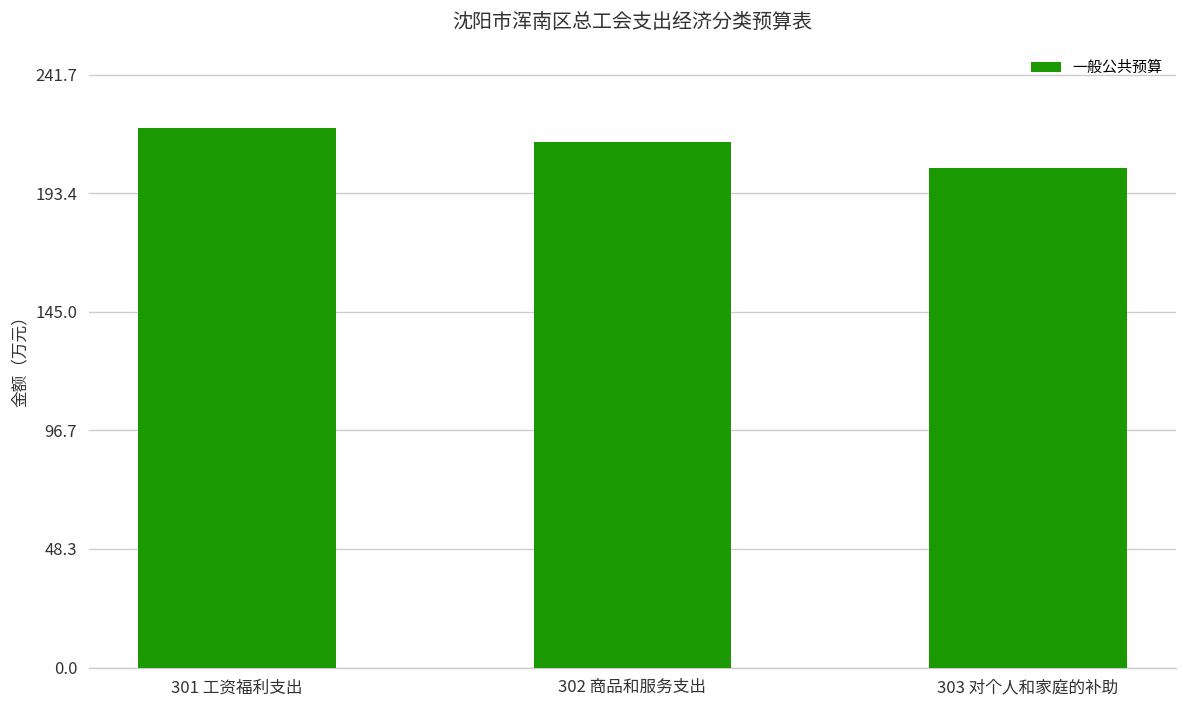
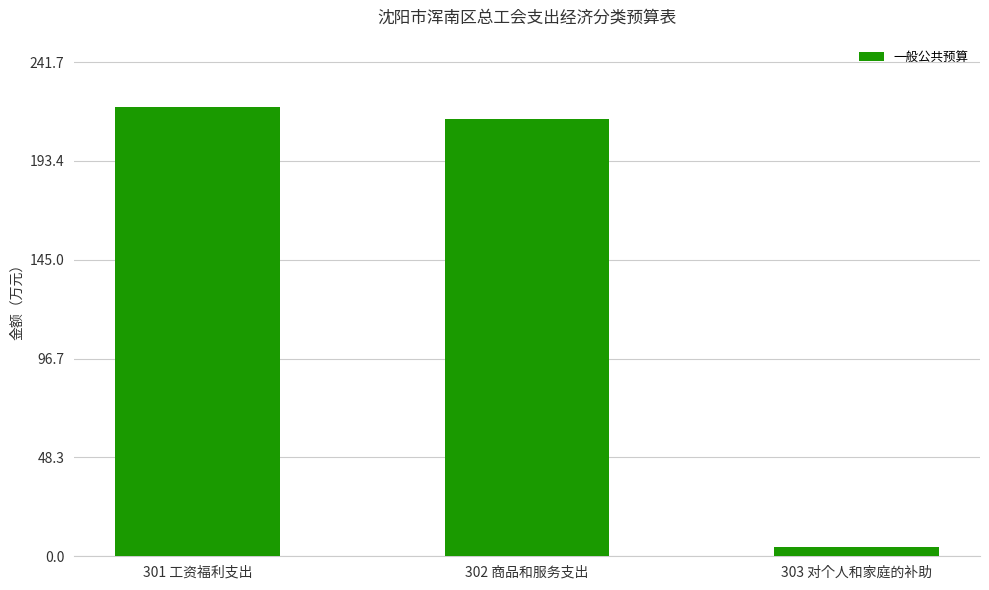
  {
    "301 工资福利支出": 220,
    "302 商品和服务支出": 214,
-   "303 对个人和家庭的补助": 204
+   "303 对个人和家庭的补助": 5
  }
